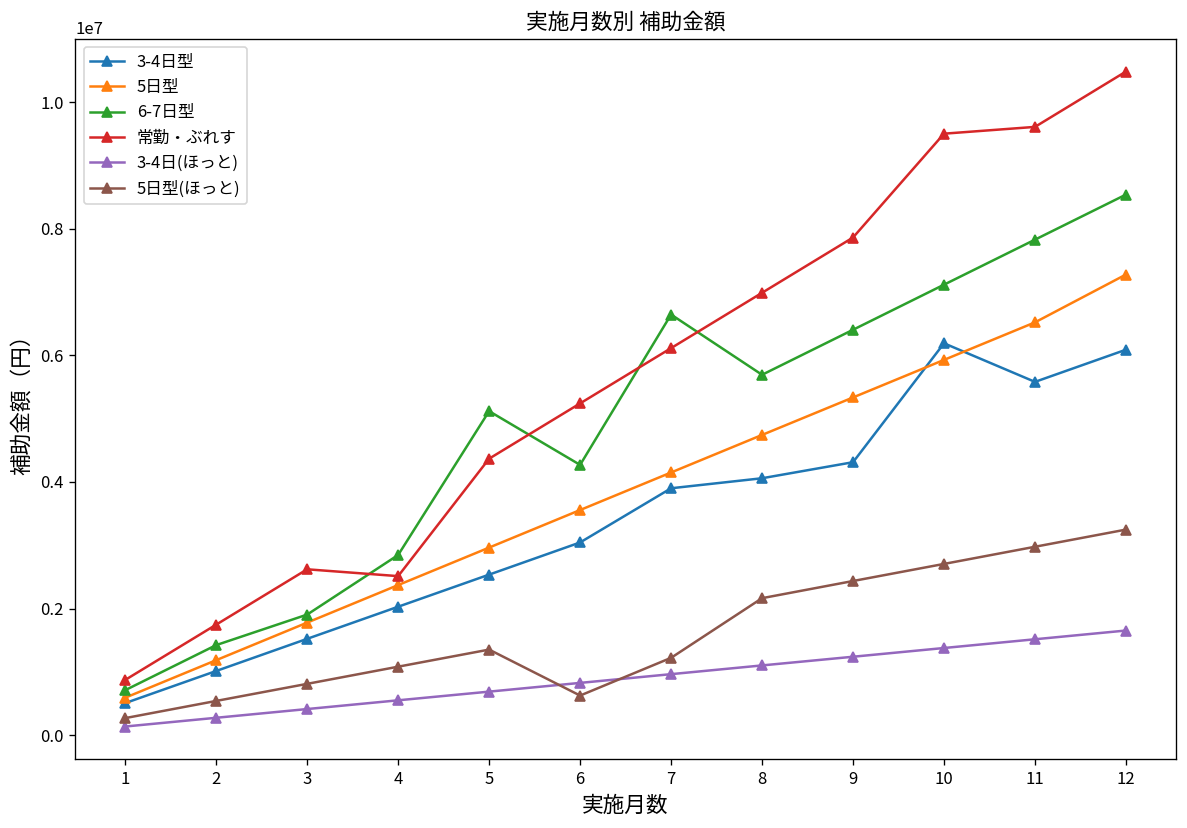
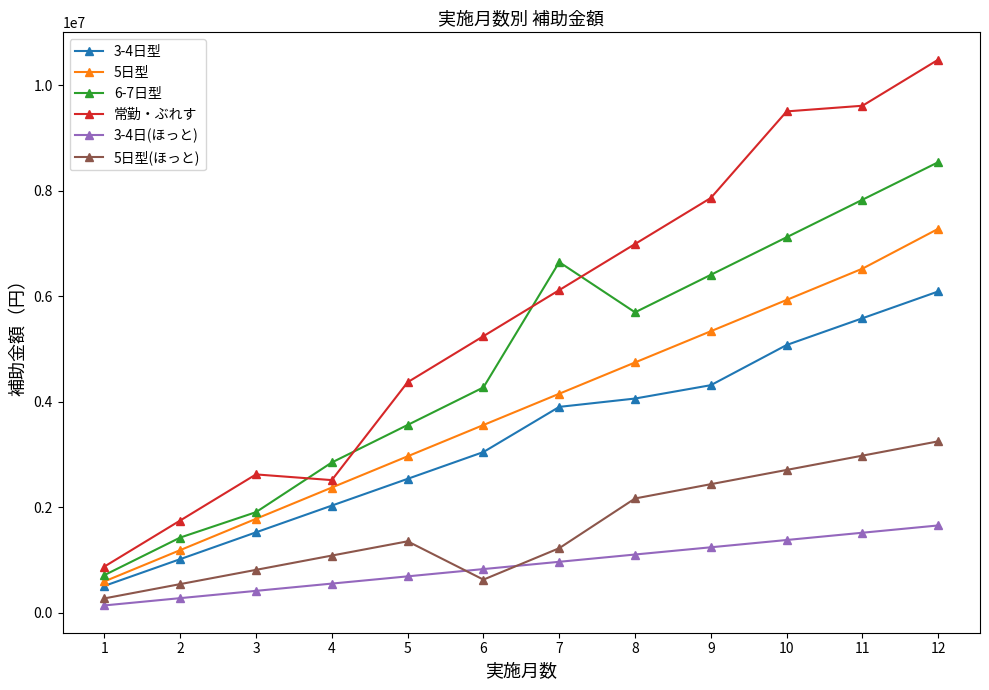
  {
    "3-4日型": {
      "1": 500000,
      "2": 1000000,
      "3": 1500000,
      "4": 2000000,
      "5": 2500000,
      "6": 3000000,
      "7": 3900000,
      "8": 4100000,
      "9": 4300000,
-     "10": 6200000,
+     "10": 5100000,
      "11": 5600000,
      "12": 6100000
    },
    "5日型": {
      "1": 600000,
      "2": 1200000,
      "3": 1800000,
      "4": 2400000,
      "5": 3000000,
      "6": 3600000,
      "7": 4100000,
      "8": 4700000,
      "9": 5300000,
      "10": 5900000,
      "11": 6500000,
      "12": 7300000
    },
    "6-7日型": {
      "1": 700000,
      "2": 1400000,
      "3": 1900000,
      "4": 2800000,
-     "5": 5100000,
+     "5": 3600000,
      "6": 4300000,
      "7": 6600000,
      "8": 5700000,
      "9": 6400000,
      "10": 7100000,
      "11": 7800000,
      "12": 8500000
    },
    "常勤・ぶれす": {
      "1": 900000,
      "2": 1700000,
      "3": 2600000,
      "4": 2500000,
      "5": 4400000,
      "6": 5200000,
      "7": 6100000,
      "8": 7000000,
      "9": 7900000,
      "10": 9500000,
      "11": 9600000,
      "12": 10500000
    },
    "3-4日(ほっと)": {
      "1": 100000,
      "2": 300000,
      "3": 400000,
      "4": 600000,
      "5": 700000,
      "6": 800000,
      "7": 1000000,
      "8": 1100000,
      "9": 1200000,
      "10": 1400000,
      "11": 1500000,
      "12": 1700000
    },
    "5日型(ほっと)": {
      "1": 300000,
      "2": 500000,
      "3": 800000,
      "4": 1100000,
      "5": 1400000,
      "6": 600000,
      "7": 1200000,
      "8": 2200000,
      "9": 2400000,
      "10": 2700000,
      "11": 3000000,
      "12": 3200000
    }
  }
